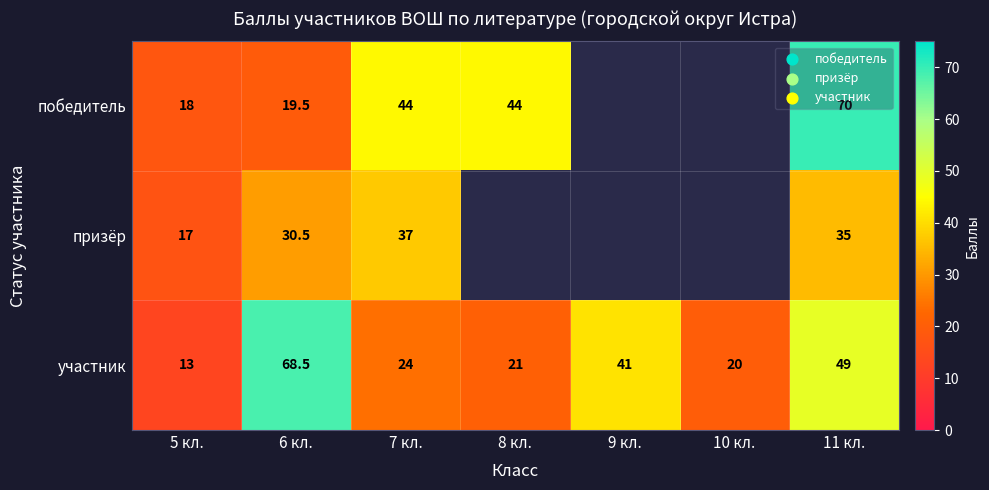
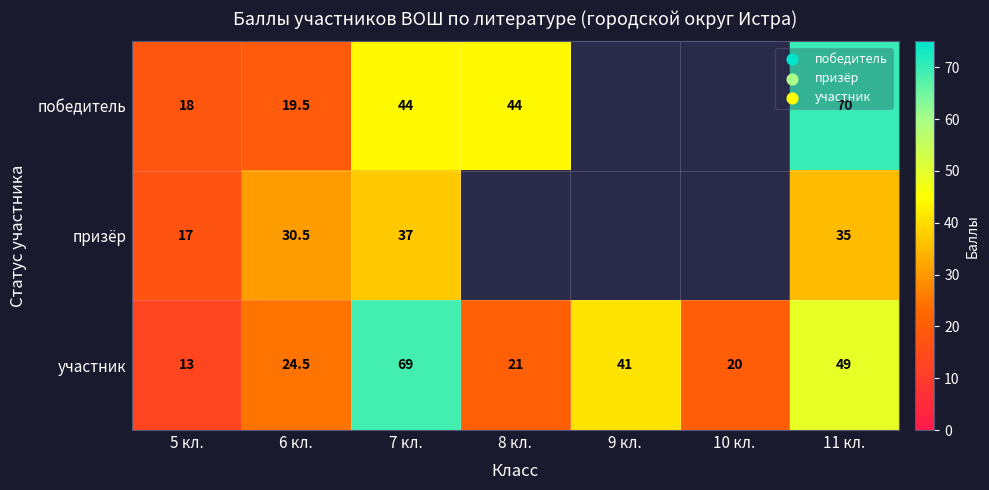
  {
    "победитель": {
      "5 кл.": 18,
      "6 кл.": 19.5,
      "7 кл.": 44,
      "8 кл.": 44
    },
    "призёр": {
      "5 кл.": 17,
      "6 кл.": 30.5,
      "7 кл.": 37,
      "11 кл.": 35
    },
    "участник": {
      "5 кл.": 13,
-     "6 кл.": 68.5,
-     "7 кл.": 24,
+     "6 кл.": 24.5,
+     "7 кл.": 69,
      "8 кл.": 21,
      "9 кл.": 41,
      "10 кл.": 20,
      "11 кл.": 49
    }
  }
